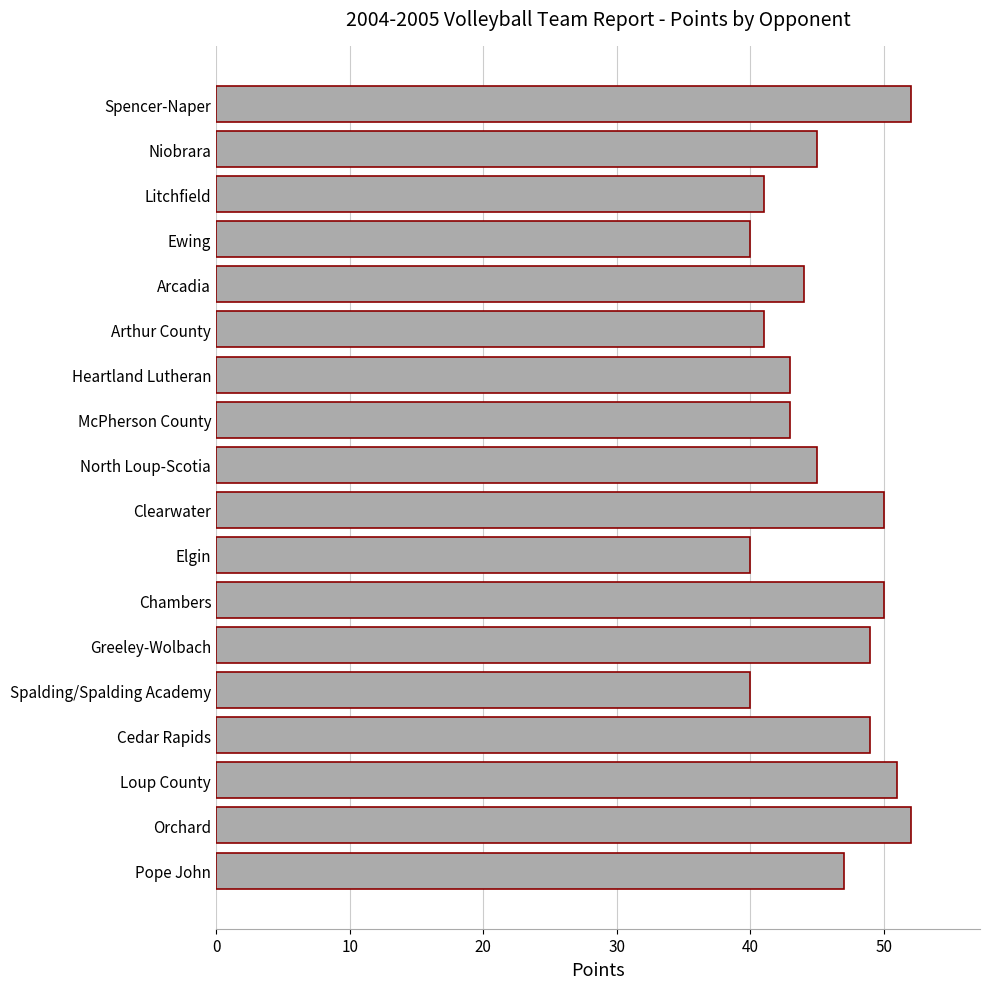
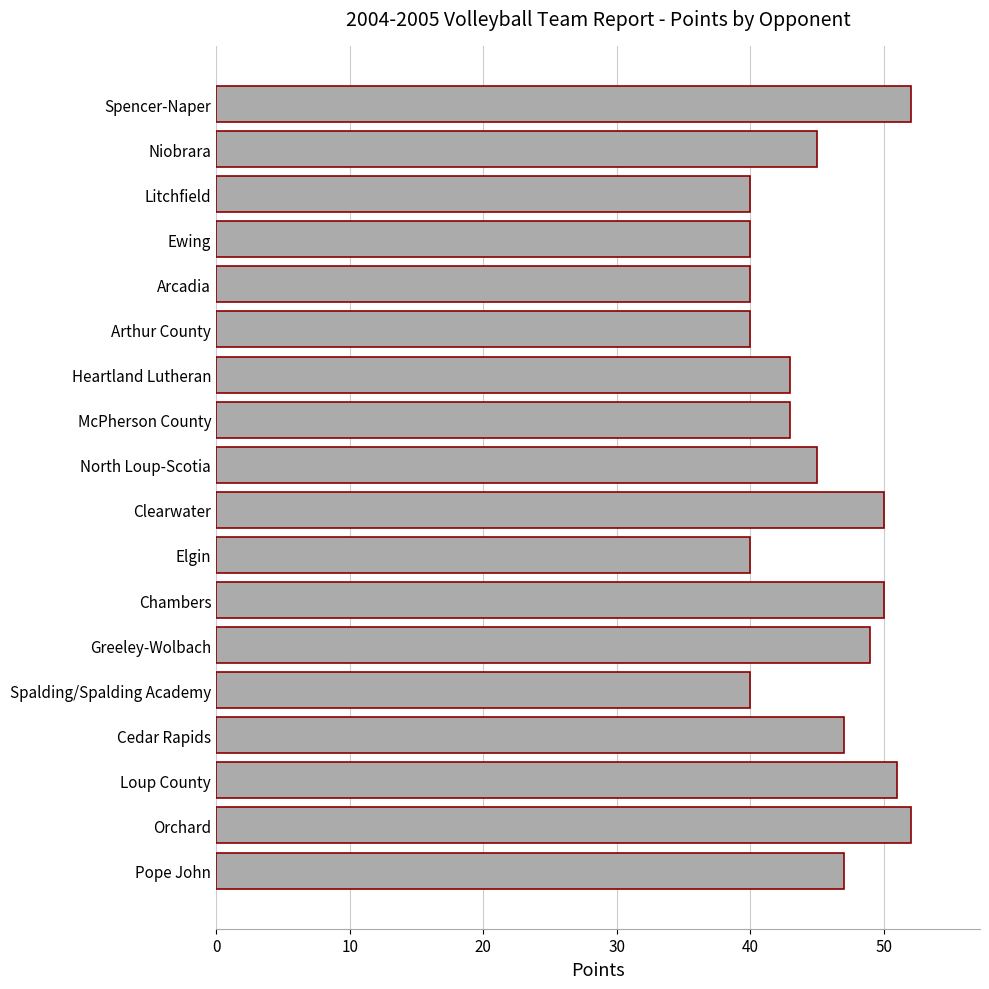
  {
    "Spencer-Naper": 52,
    "Niobrara": 45,
-   "Litchfield": 41,
+   "Litchfield": 40,
    "Ewing": 40,
-   "Arcadia": 44,
-   "Arthur County": 41,
+   "Arcadia": 40,
+   "Arthur County": 40,
    "Heartland Lutheran": 43,
    "McPherson County": 43,
    "North Loup-Scotia": 45,
    "Clearwater": 50,
    "Elgin": 40,
    "Chambers": 50,
    "Greeley-Wolbach": 49,
    "Spalding/Spalding Academy": 40,
-   "Cedar Rapids": 49,
+   "Cedar Rapids": 47,
    "Loup County": 51,
    "Orchard": 52,
    "Pope John": 47
  }
